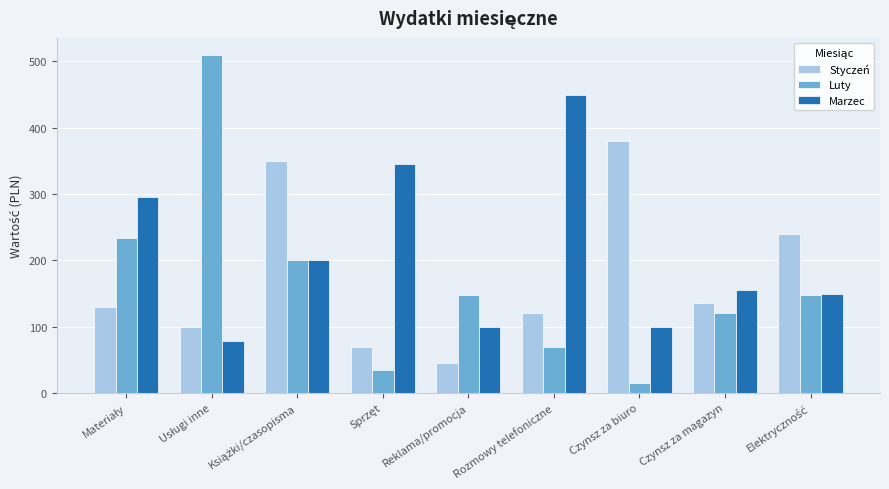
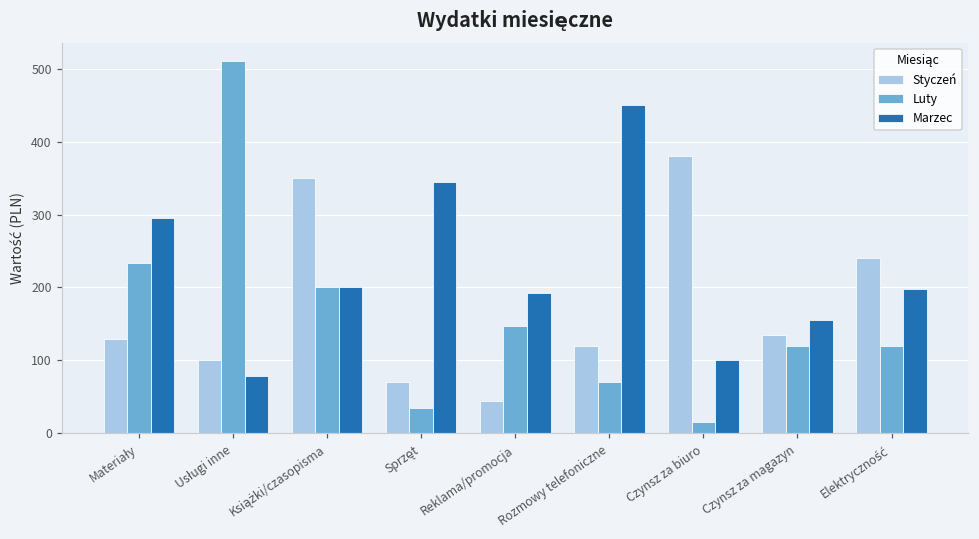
  {
    "Styczeń": {
      "Materiały": 130,
      "Usługi inne": 100,
      "Książki/czasopisma": 350,
      "Sprzęt": 70,
      "Reklama/promocja": 50,
      "Rozmowy telefoniczne": 120,
      "Czynsz za biuro": 380,
      "Czynsz za magazyn": 140,
      "Elektryczność": 240
    },
    "Luty": {
      "Materiały": 230,
      "Usługi inne": 510,
      "Książki/czasopisma": 200,
      "Sprzęt": 40,
      "Reklama/promocja": 150,
      "Rozmowy telefoniczne": 70,
      "Czynsz za biuro": 20,
      "Czynsz za magazyn": 120,
-     "Elektryczność": 150
+     "Elektryczność": 120
    },
    "Marzec": {
      "Materiały": 300,
      "Usługi inne": 80,
      "Książki/czasopisma": 200,
      "Sprzęt": 350,
-     "Reklama/promocja": 100,
+     "Reklama/promocja": 190,
      "Rozmowy telefoniczne": 450,
      "Czynsz za biuro": 100,
      "Czynsz za magazyn": 160,
-     "Elektryczność": 150
+     "Elektryczność": 200
    }
  }
